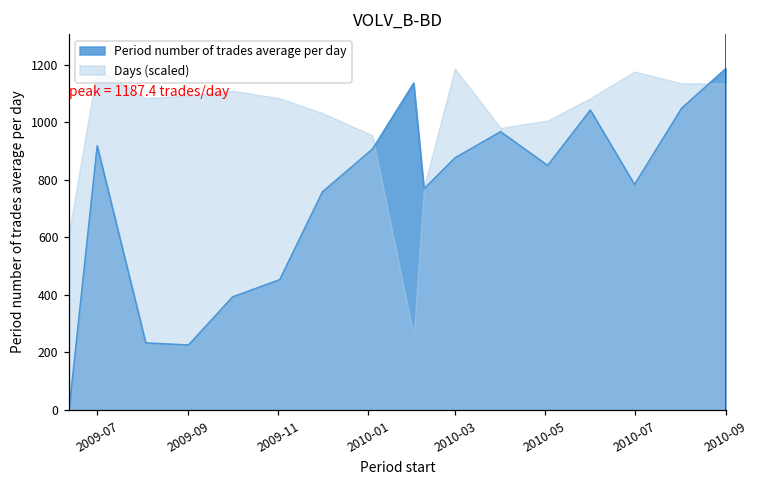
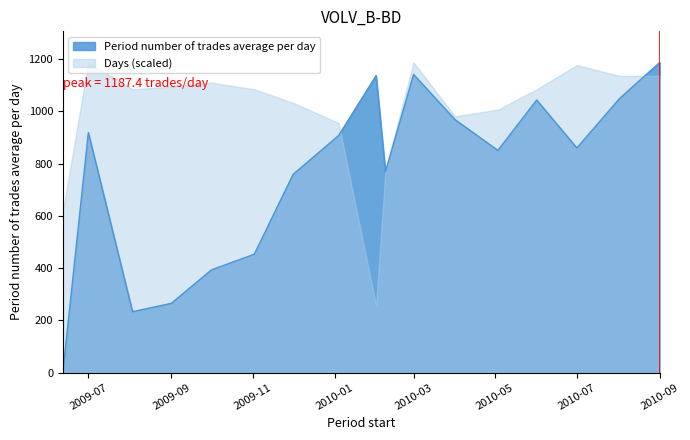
  {
    "Period number of trades average per day": {
      "2009-07": 920,
-     "2009-09": 230,
-     "2010-03": 880,
-     "2010-07": 780,
+     "2009-09": 270,
+     "2010-03": 1140,
+     "2010-07": 860,
      "2010-09": 1190
    },
    "Days (scaled)": {
      "2010-03": 1190,
      "2010-07": 1180,
      "2010-09": 1140
    }
  }
